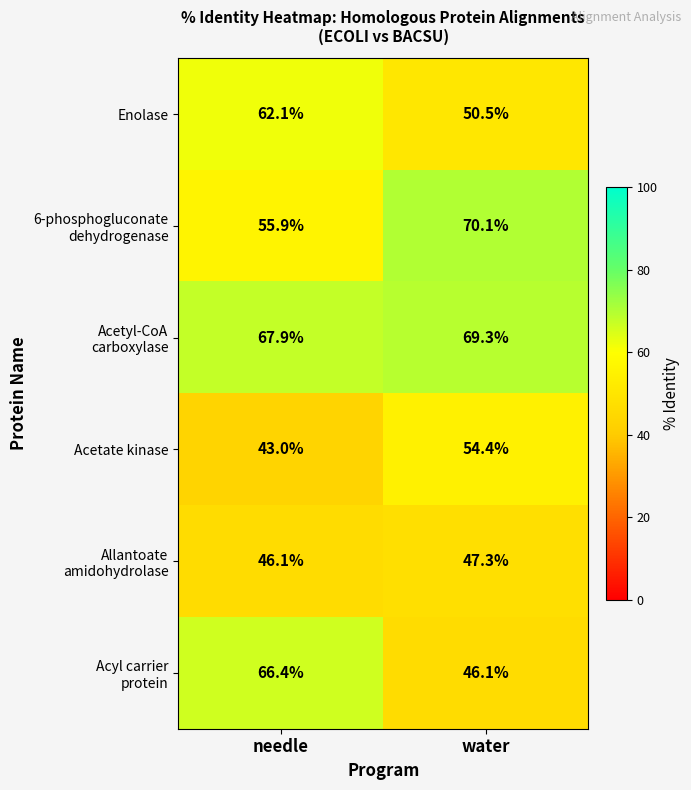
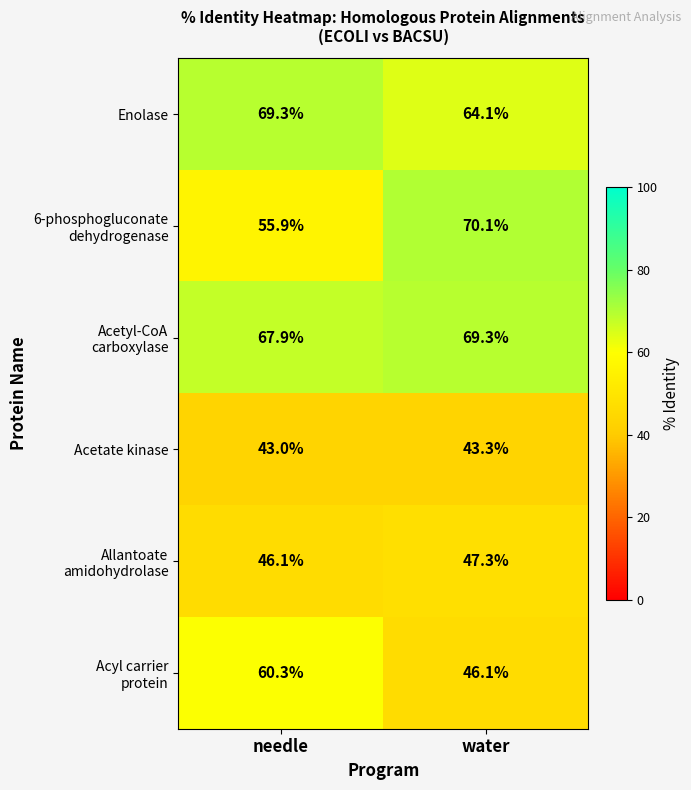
  {
    "Enolase": {
-     "needle": "62.1%",
-     "water": "50.5%"
+     "needle": "69.3%",
+     "water": "64.1%"
    },
    "6-phosphogluconate dehydrogenase": {
      "needle": "55.9%",
      "water": "70.1%"
    },
    "Acetyl-CoA carboxylase": {
      "needle": "67.9%",
      "water": "69.3%"
    },
    "Acetate kinase": {
      "needle": "43.0%",
-     "water": "54.4%"
+     "water": "43.3%"
    },
    "Allantoate amidohydrolase": {
      "needle": "46.1%",
      "water": "47.3%"
    },
    "Acyl carrier protein": {
-     "needle": "66.4%",
+     "needle": "60.3%",
      "water": "46.1%"
    }
  }
